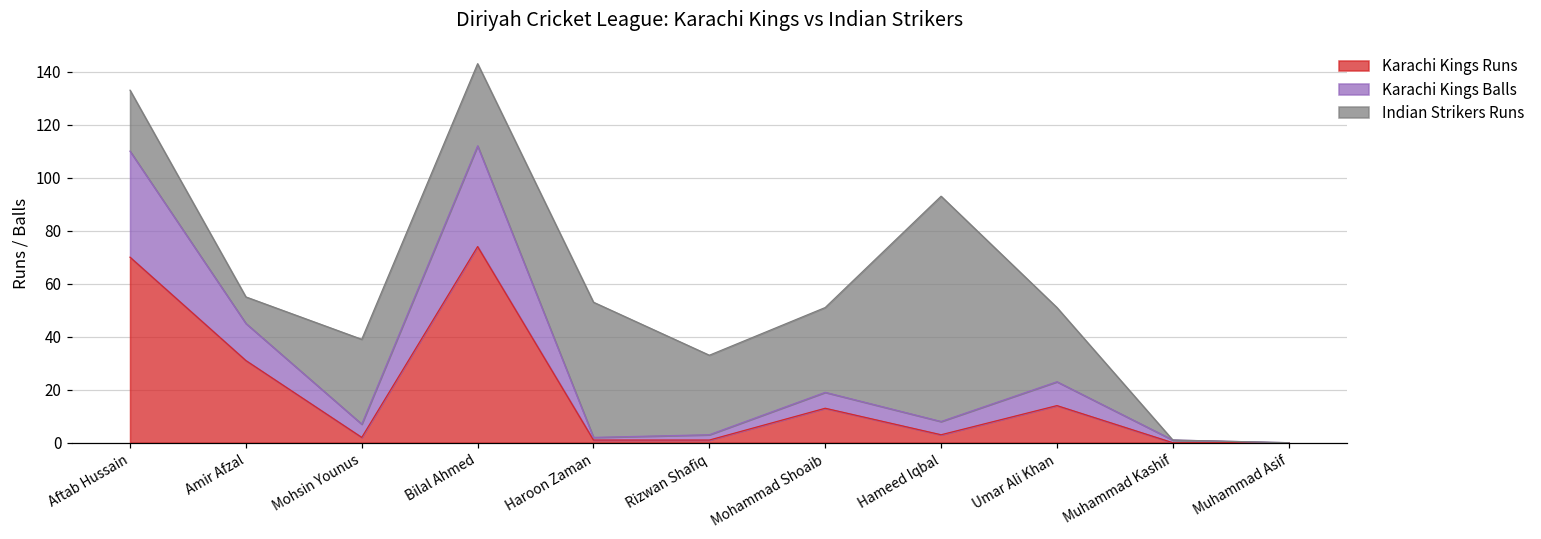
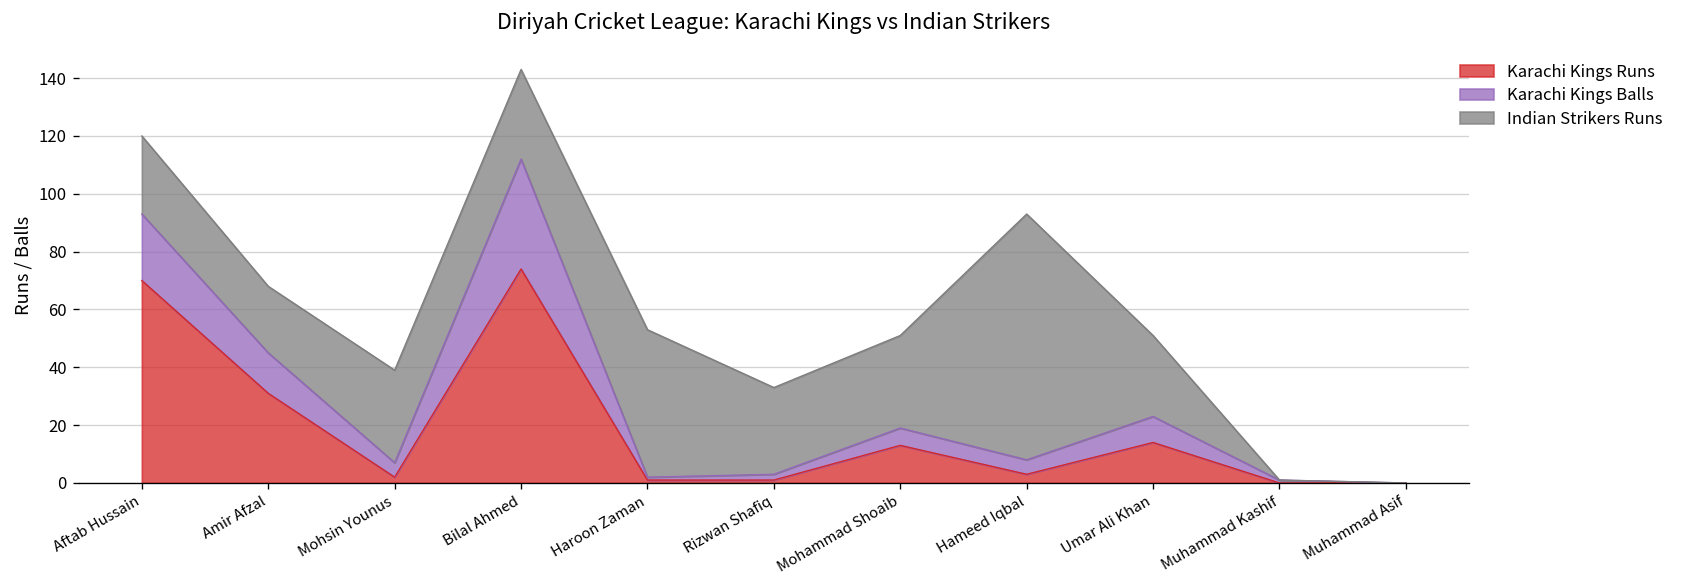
  {
    "Karachi Kings Runs": {
      "Aftab Hussain": 70,
      "Amir Afzal": 31,
      "Mohsin Younus": 2,
      "Bilal Ahmed": 74,
      "Rizwan Shafiq": 1,
      "Mohammad Shoaib": 13,
      "Hameed Iqbal": 3,
      "Umar Ali Khan": 14
    },
    "Karachi Kings Balls": {
-     "Aftab Hussain": 40,
+     "Aftab Hussain": 23,
      "Amir Afzal": 14,
      "Mohsin Younus": 5,
      "Bilal Ahmed": 38,
      "Rizwan Shafiq": 2,
      "Mohammad Shoaib": 6,
      "Hameed Iqbal": 5,
      "Umar Ali Khan": 9
    },
    "Indian Strikers Runs": {
-     "Aftab Hussain": 23,
-     "Amir Afzal": 10,
+     "Aftab Hussain": 27,
+     "Amir Afzal": 23,
      "Mohsin Younus": 32,
      "Bilal Ahmed": 31,
      "Haroon Zaman": 51,
      "Rizwan Shafiq": 30,
      "Mohammad Shoaib": 32,
      "Hameed Iqbal": 85,
      "Umar Ali Khan": 28
    }
  }
